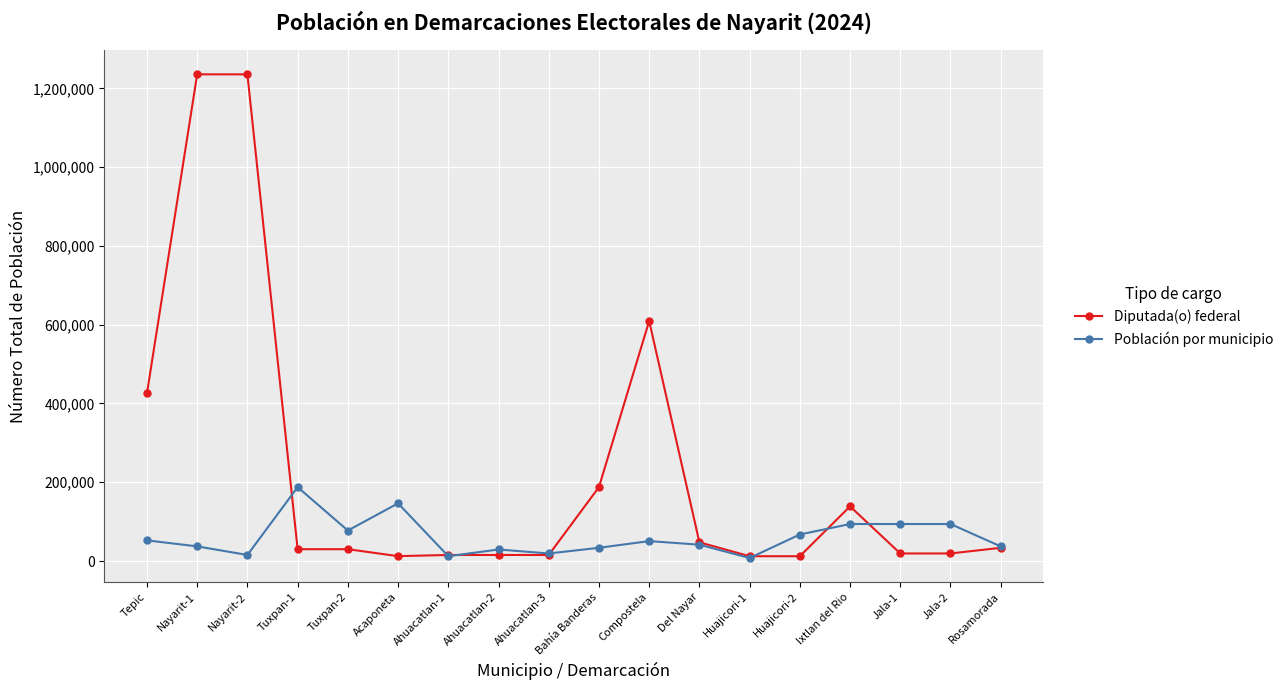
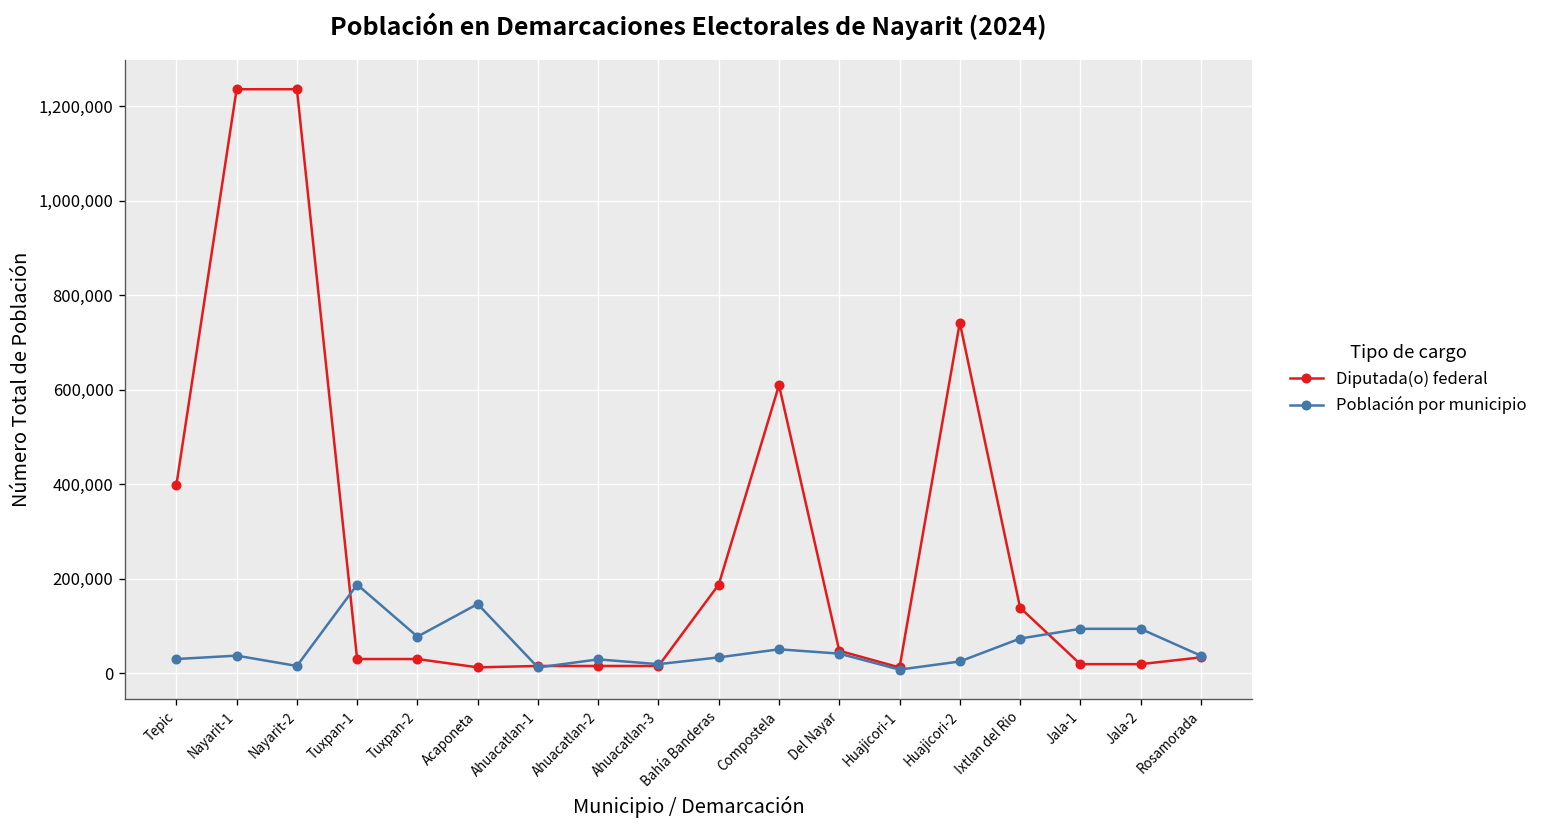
  {
    "Diputada(o) federal": {
-     "Tepic": "430,000",
+     "Tepic": "400,000",
      "Nayarit-1": "1,240,000",
      "Nayarit-2": "1,240,000",
      "Tuxpan-1": "30,000",
      "Tuxpan-2": "30,000",
      "Acaponeta": "10,000",
      "Ahuacatlan-2": "20,000",
      "Bahía Banderas": "190,000",
      "Compostela": "610,000",
-     "Huajicori-2": "10,000",
+     "Huajicori-2": "740,000",
      "Ixtlan del Rio": "140,000",
      "Jala-1": "20,000",
      "Jala-2": "20,000"
    },
    "Población por municipio": {
-     "Tepic": "50,000",
+     "Tepic": "30,000",
      "Nayarit-1": "40,000",
      "Nayarit-2": "20,000",
      "Tuxpan-1": "190,000",
      "Tuxpan-2": "80,000",
      "Acaponeta": "150,000",
      "Ahuacatlan-2": "30,000",
      "Bahía Banderas": "30,000",
      "Compostela": "50,000",
-     "Huajicori-2": "70,000",
-     "Ixtlan del Rio": "90,000",
+     "Huajicori-2": "20,000",
+     "Ixtlan del Rio": "70,000",
      "Jala-1": "90,000",
      "Jala-2": "90,000"
    }
  }
